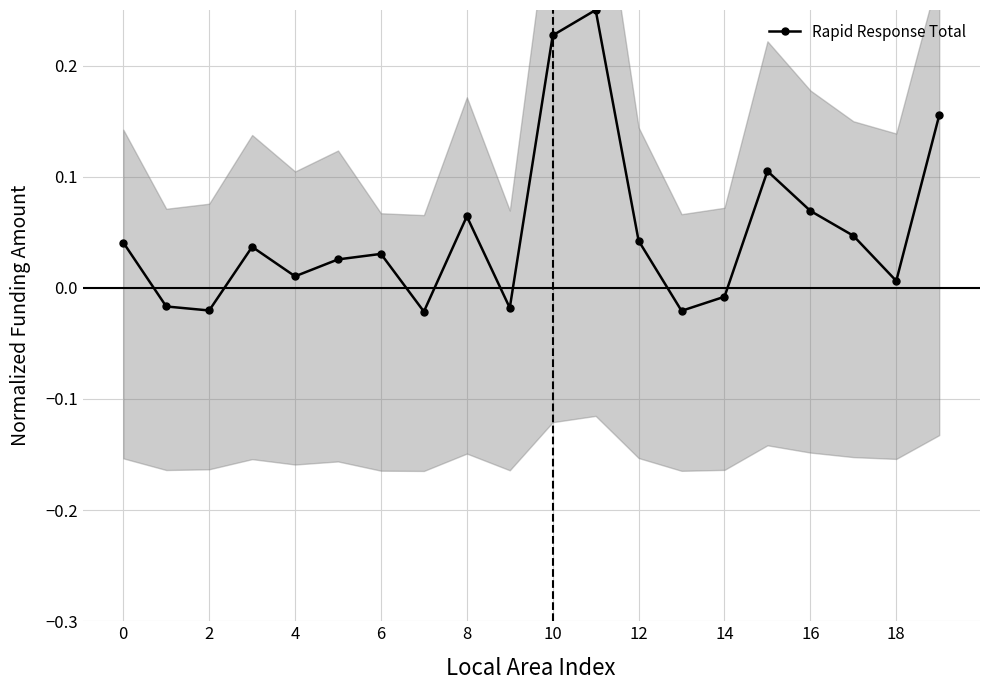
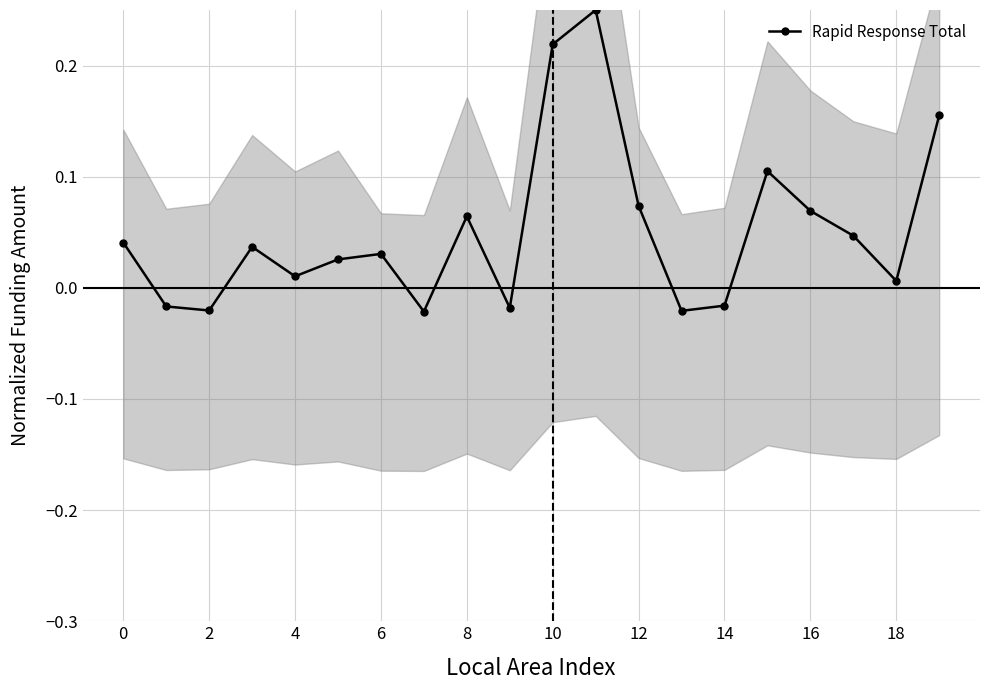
  {
    "Rapid Response Total": {
      "0": 0.041,
      "2": -0.020,
      "4": 0.010,
      "6": 0.031,
      "8": 0.064,
-     "10": 0.227,
-     "12": 0.042,
-     "14": -0.008,
+     "10": 0.219,
+     "12": 0.074,
+     "14": -0.016,
      "16": 0.069,
      "18": 0.006
    }
  }
